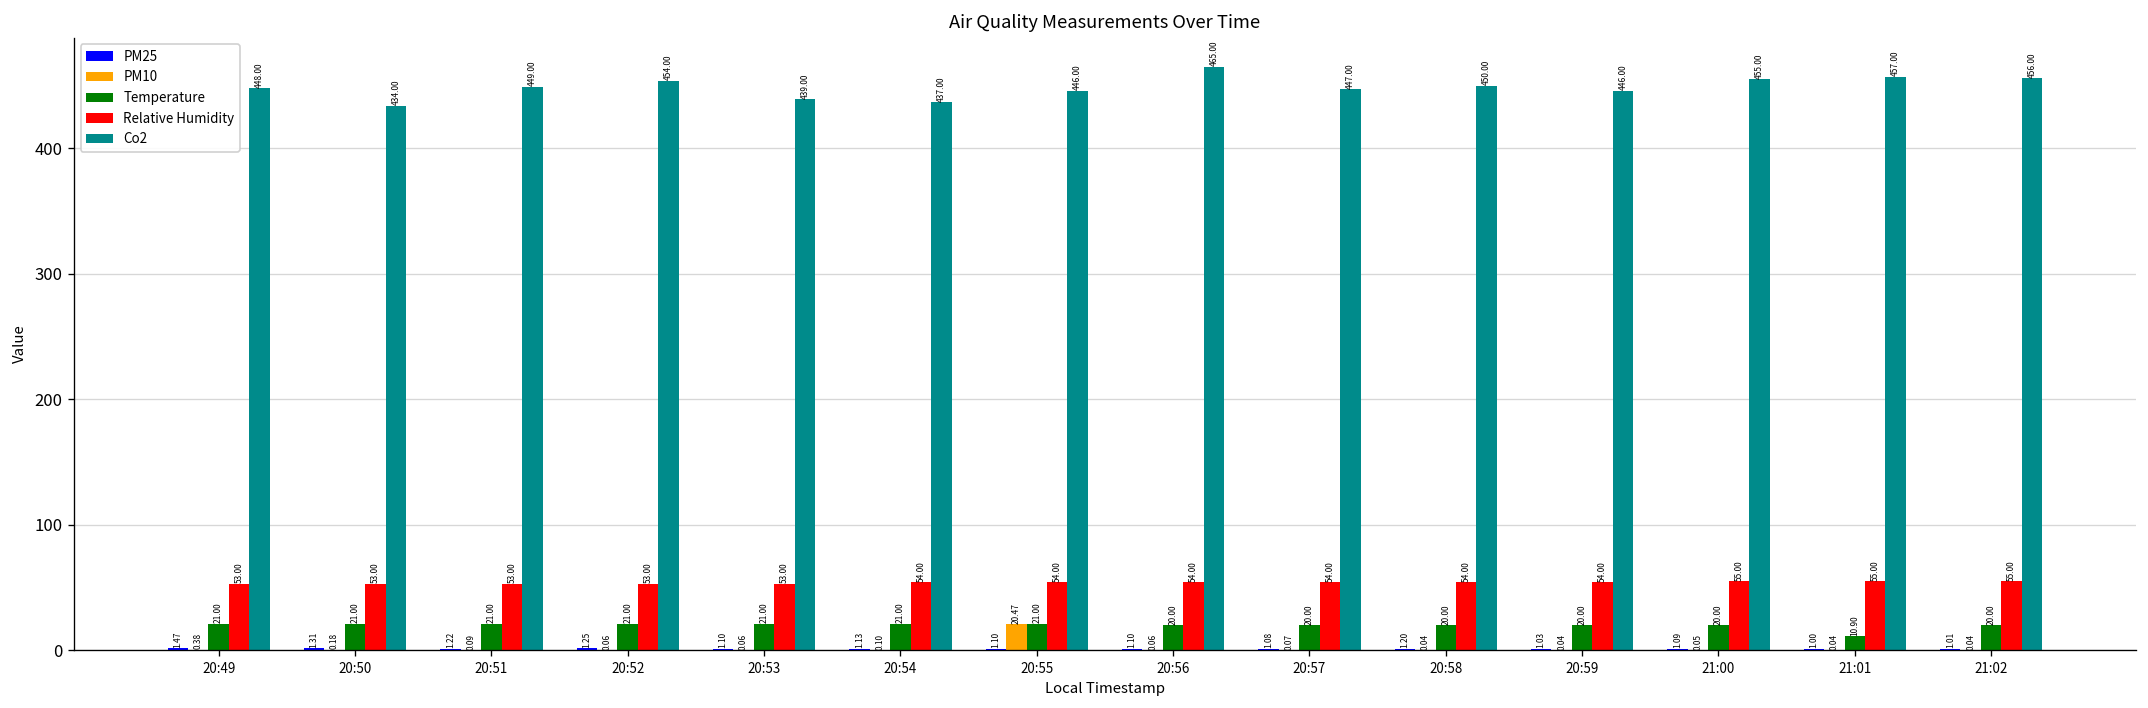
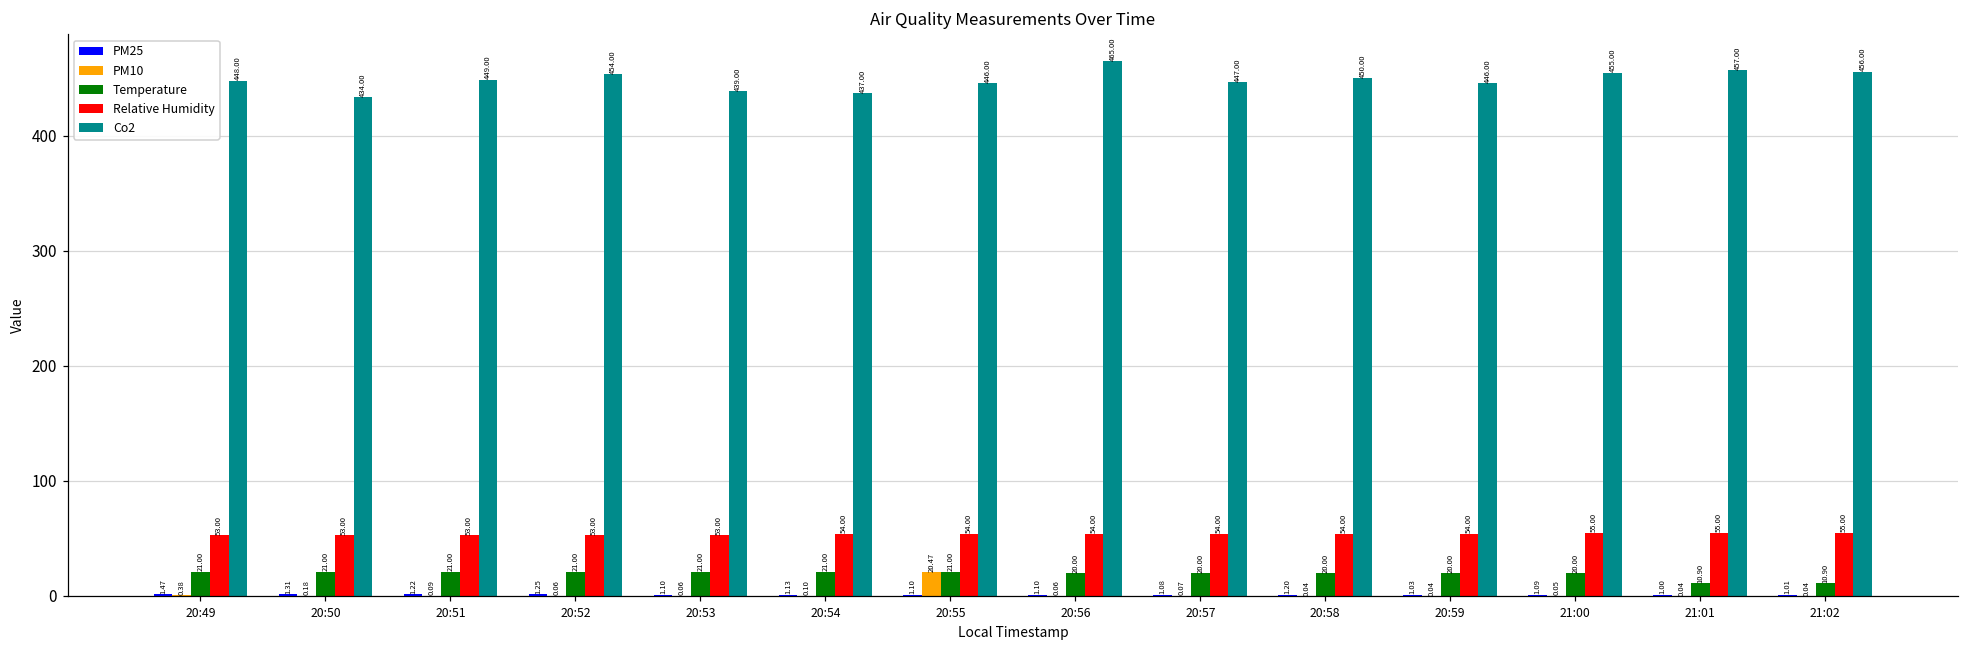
  {
    "PM25": {
      "20:49": 1.47,
      "20:50": 1.31,
      "20:51": 1.22,
      "20:52": 1.25,
      "20:53": 1.10,
      "20:54": 1.13,
      "20:55": 1.10,
      "20:56": 1.10,
      "20:57": 1.08,
      "20:58": 1.20,
      "20:59": 1.03,
      "21:00": 1.09,
      "21:01": 1.00,
      "21:02": 1.01
    },
    "PM10": {
      "20:49": 0.38,
      "20:50": 0.18,
      "20:51": 0.09,
      "20:52": 0.06,
      "20:53": 0.06,
      "20:54": 0.10,
      "20:55": 20.47,
      "20:56": 0.06,
      "20:57": 0.07,
      "20:58": 0.04,
      "20:59": 0.04,
      "21:00": 0.05,
      "21:01": 0.04,
      "21:02": 0.04
    },
    "Temperature": {
      "20:49": 21.00,
      "20:50": 21.00,
      "20:51": 21.00,
      "20:52": 21.00,
      "20:53": 21.00,
      "20:54": 21.00,
      "20:55": 21.00,
      "20:56": 20.00,
      "20:57": 20.00,
      "20:58": 20.00,
      "20:59": 20.00,
      "21:00": 20.00,
      "21:01": 10.90,
-     "21:02": 20.00
+     "21:02": 10.90
    },
    "Relative Humidity": {
      "20:49": 53.00,
      "20:50": 53.00,
      "20:51": 53.00,
      "20:52": 53.00,
      "20:53": 53.00,
      "20:54": 54.00,
      "20:55": 54.00,
      "20:56": 54.00,
      "20:57": 54.00,
      "20:58": 54.00,
      "20:59": 54.00,
      "21:00": 55.00,
      "21:01": 55.00,
      "21:02": 55.00
    },
    "Co2": {
      "20:49": 448.00,
      "20:50": 434.00,
      "20:51": 449.00,
      "20:52": 454.00,
      "20:53": 439.00,
      "20:54": 437.00,
      "20:55": 446.00,
      "20:56": 465.00,
      "20:57": 447.00,
      "20:58": 450.00,
      "20:59": 446.00,
      "21:00": 455.00,
      "21:01": 457.00,
      "21:02": 456.00
    }
  }
